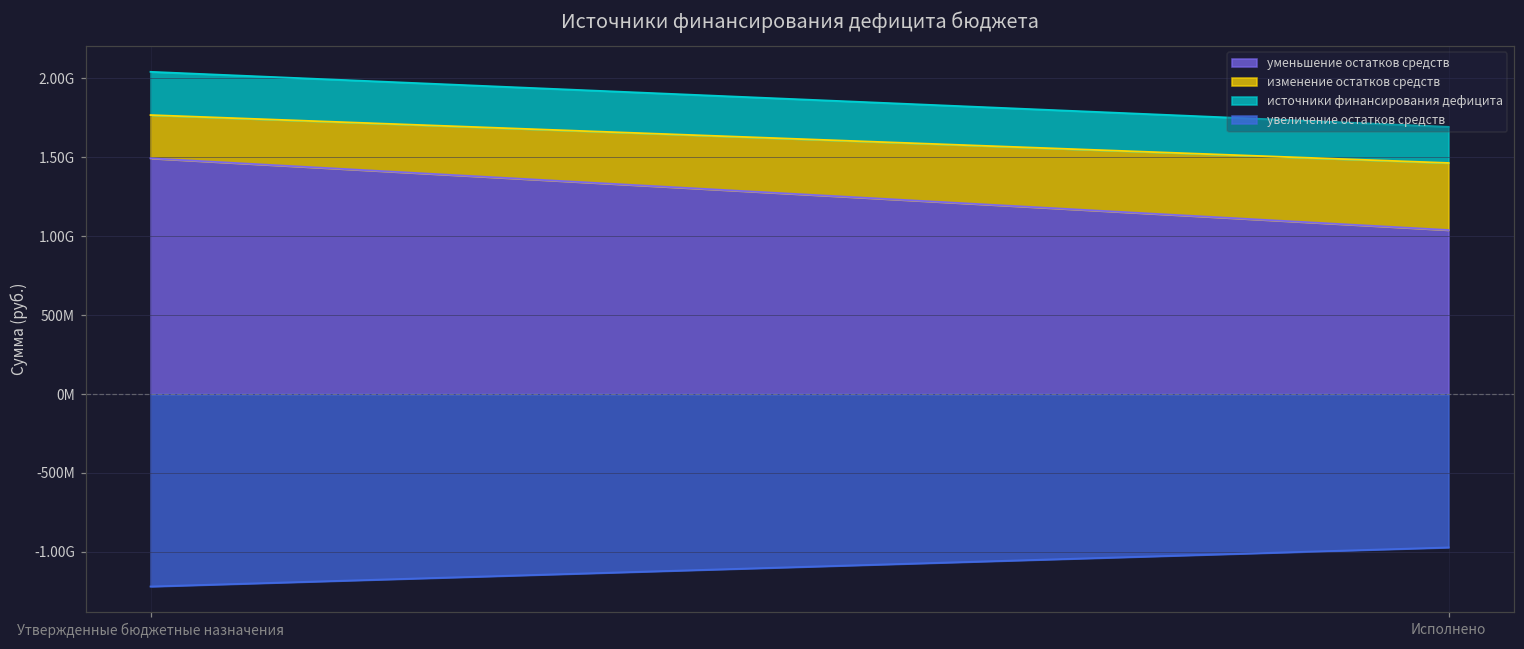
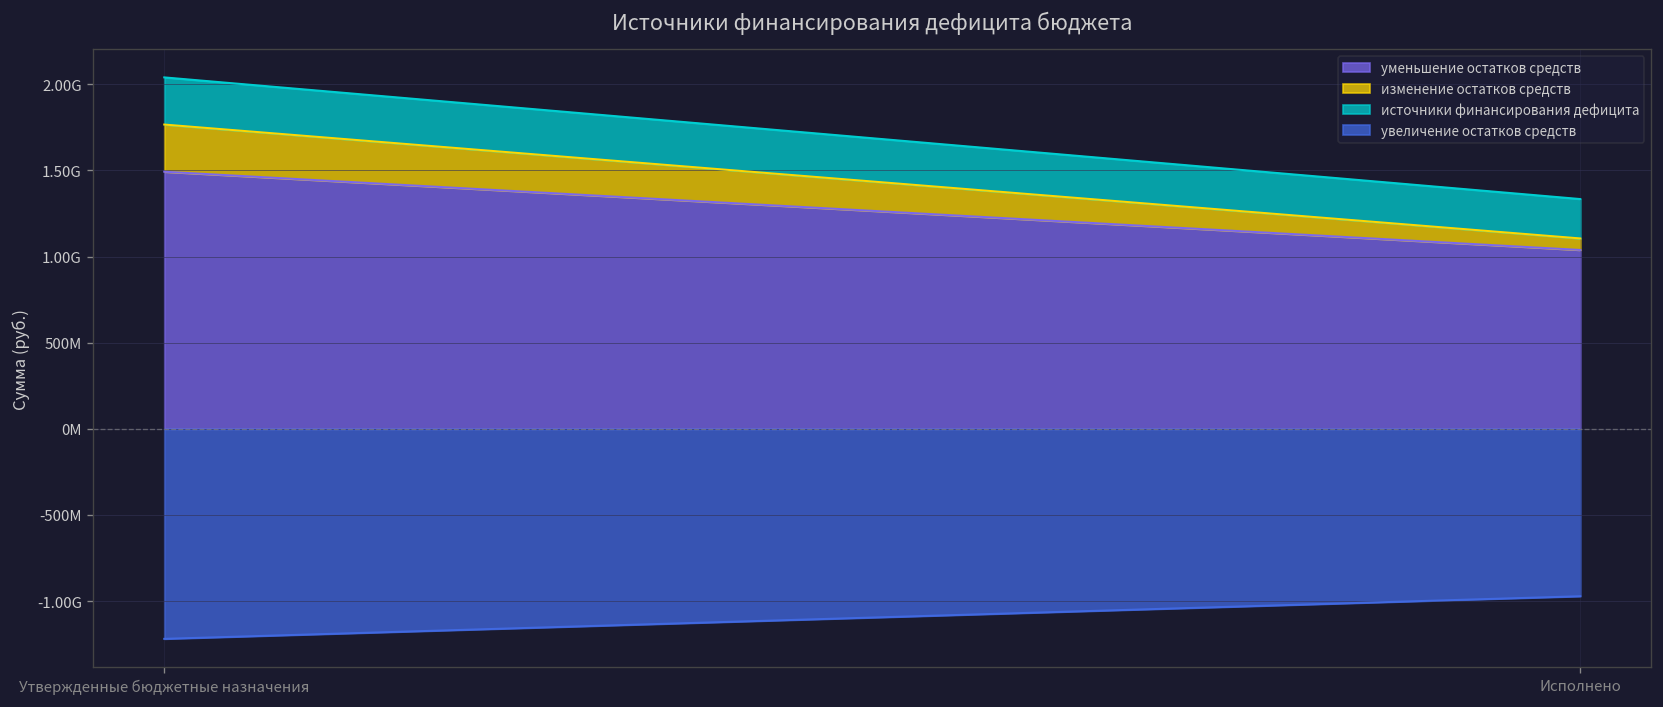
  {
    "изменение остатков средств": {
      "Утвержденные бюджетные назначения": 270000000,
-     "Исполнено": 420000000
+     "Исполнено": 70000000
    },
    "источники финансирования дефицита": {
      "Утвержденные бюджетные назначения": 270000000,
      "Исполнено": 230000000
    }
  }
